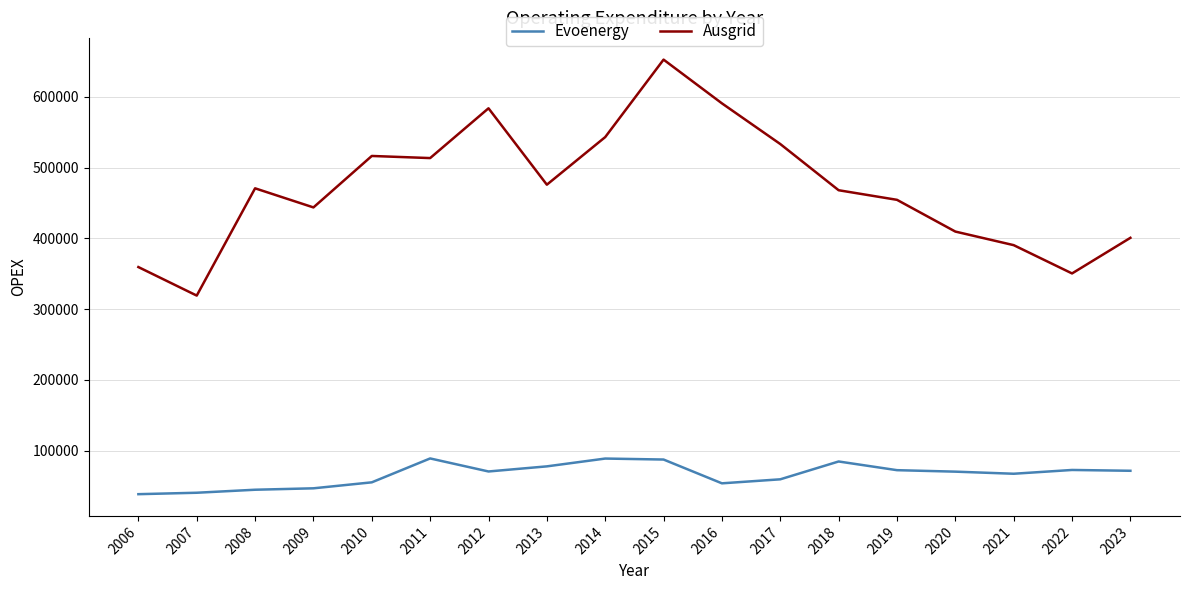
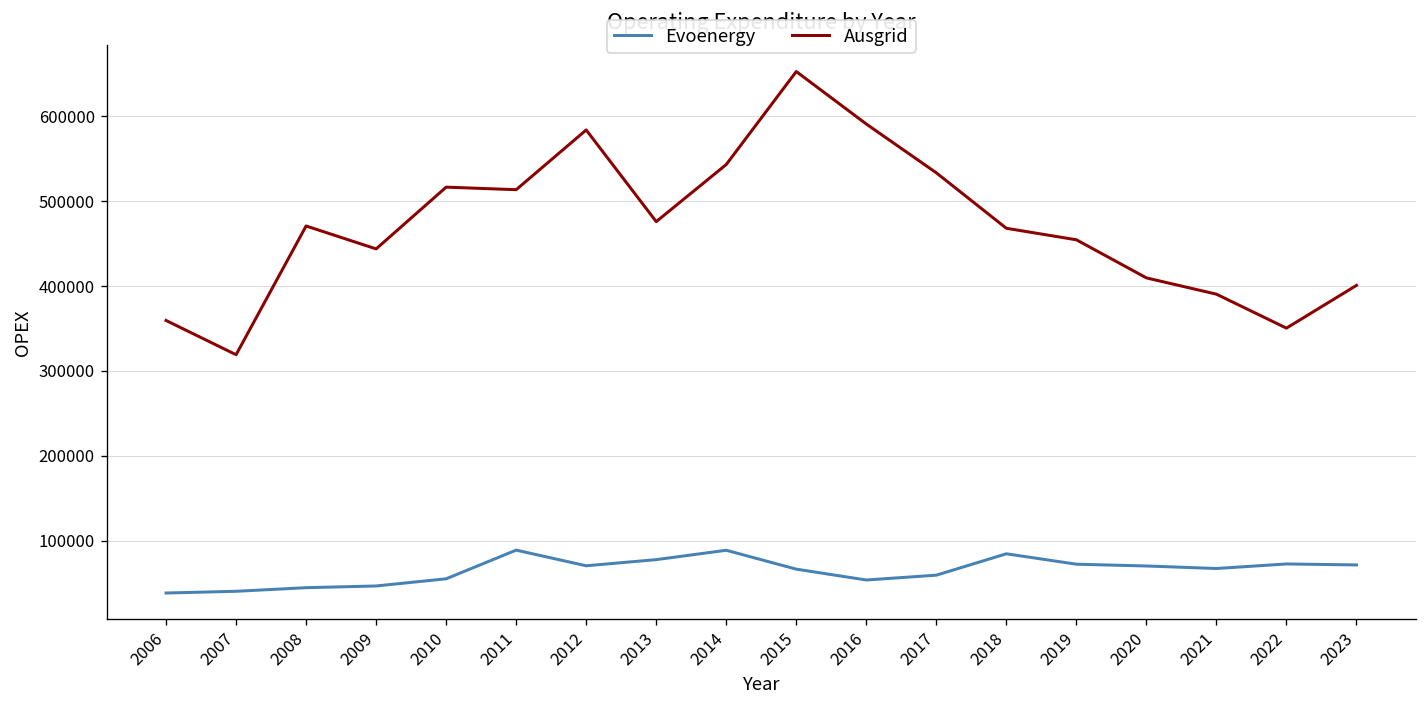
  {
    "Evoenergy": {
      "2006": 40000,
      "2007": 40000,
      "2008": 40000,
      "2009": 50000,
      "2010": 60000,
      "2011": 90000,
      "2012": 70000,
      "2013": 80000,
      "2014": 90000,
-     "2015": 90000,
+     "2015": 70000,
      "2016": 50000,
      "2017": 60000,
      "2018": 80000,
      "2019": 70000,
      "2020": 70000,
      "2021": 70000,
      "2022": 70000,
      "2023": 70000
    },
    "Ausgrid": {
      "2006": 360000,
      "2007": 320000,
      "2008": 470000,
      "2009": 440000,
      "2010": 520000,
      "2011": 510000,
      "2012": 580000,
      "2013": 480000,
      "2014": 540000,
      "2015": 650000,
      "2016": 590000,
      "2017": 530000,
      "2018": 470000,
      "2019": 450000,
      "2020": 410000,
      "2021": 390000,
      "2022": 350000,
      "2023": 400000
    }
  }
